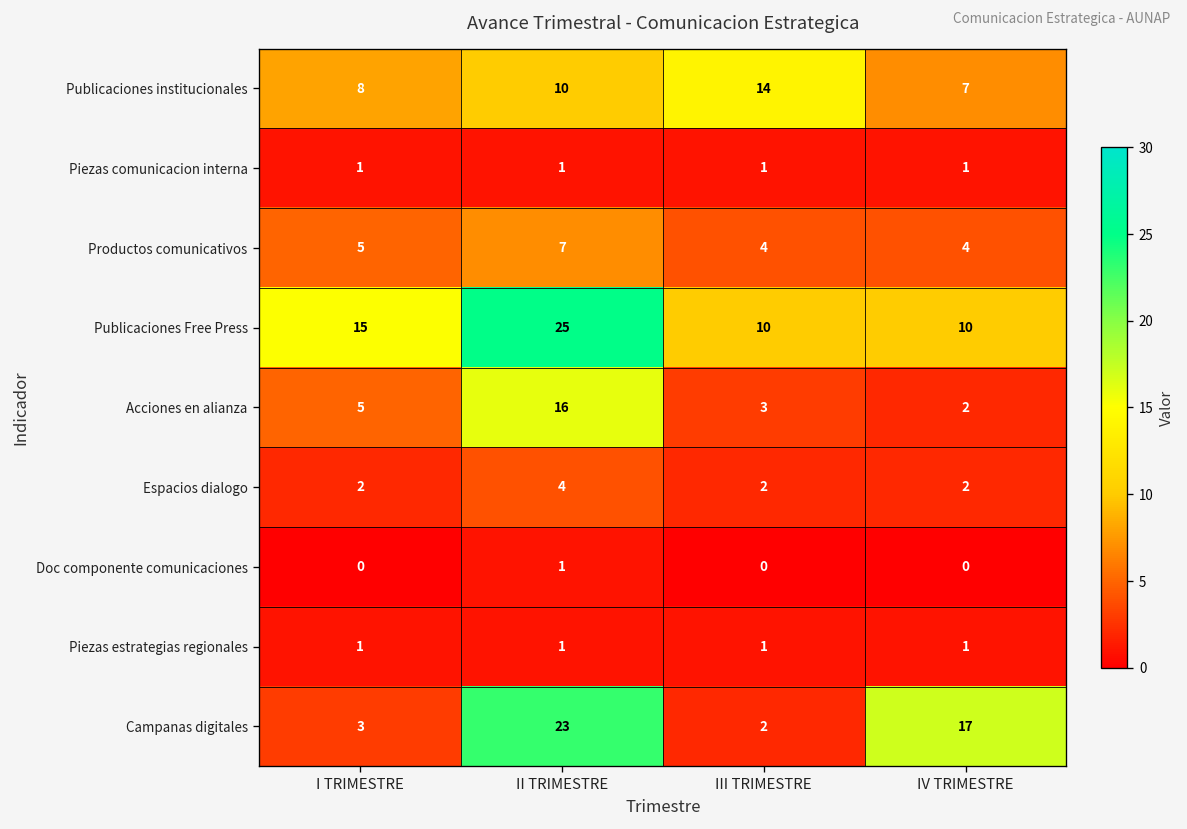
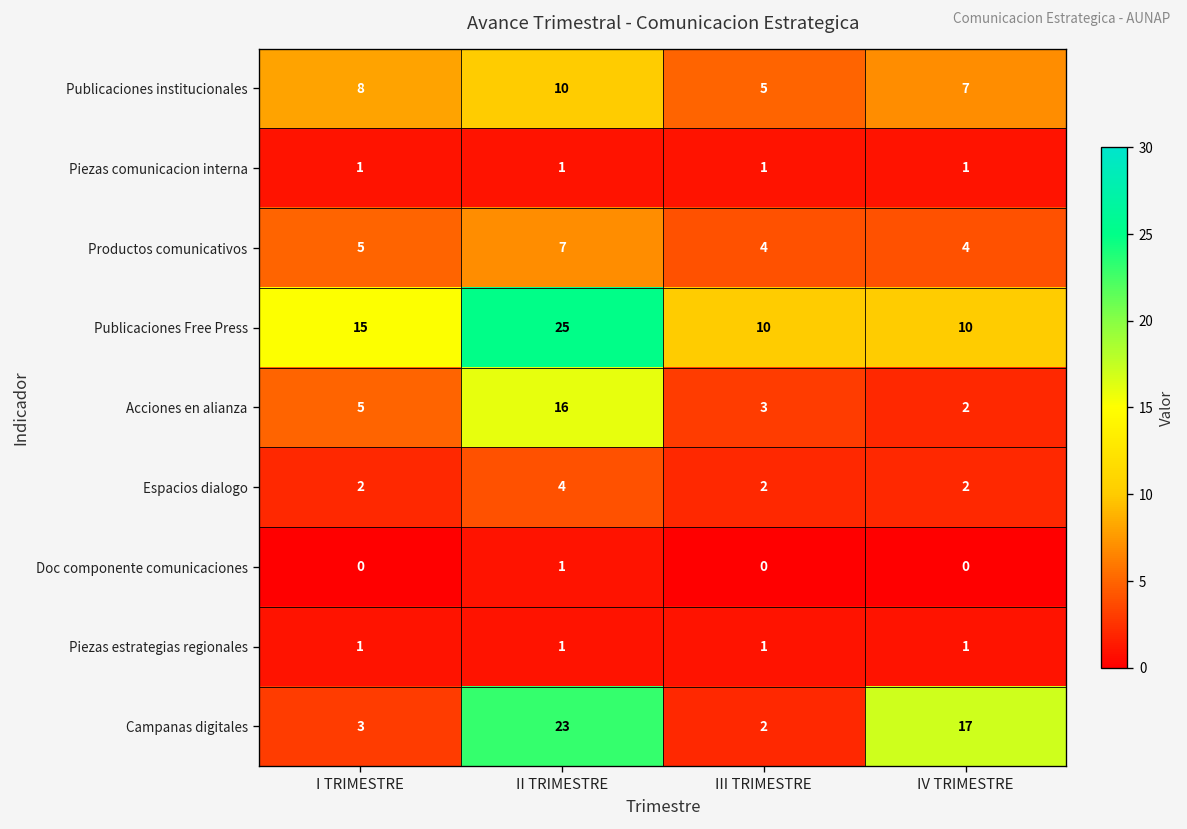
  {
    "Publicaciones institucionales": {
      "I TRIMESTRE": 8,
      "II TRIMESTRE": 10,
-     "III TRIMESTRE": 14,
+     "III TRIMESTRE": 5,
      "IV TRIMESTRE": 7
    },
    "Piezas comunicacion interna": {
      "I TRIMESTRE": 1,
      "II TRIMESTRE": 1,
      "III TRIMESTRE": 1,
      "IV TRIMESTRE": 1
    },
    "Productos comunicativos": {
      "I TRIMESTRE": 5,
      "II TRIMESTRE": 7,
      "III TRIMESTRE": 4,
      "IV TRIMESTRE": 4
    },
    "Publicaciones Free Press": {
      "I TRIMESTRE": 15,
      "II TRIMESTRE": 25,
      "III TRIMESTRE": 10,
      "IV TRIMESTRE": 10
    },
    "Acciones en alianza": {
      "I TRIMESTRE": 5,
      "II TRIMESTRE": 16,
      "III TRIMESTRE": 3,
      "IV TRIMESTRE": 2
    },
    "Espacios dialogo": {
      "I TRIMESTRE": 2,
      "II TRIMESTRE": 4,
      "III TRIMESTRE": 2,
      "IV TRIMESTRE": 2
    },
    "Doc componente comunicaciones": {
      "I TRIMESTRE": 0,
      "II TRIMESTRE": 1,
      "III TRIMESTRE": 0,
      "IV TRIMESTRE": 0
    },
    "Piezas estrategias regionales": {
      "I TRIMESTRE": 1,
      "II TRIMESTRE": 1,
      "III TRIMESTRE": 1,
      "IV TRIMESTRE": 1
    },
    "Campanas digitales": {
      "I TRIMESTRE": 3,
      "II TRIMESTRE": 23,
      "III TRIMESTRE": 2,
      "IV TRIMESTRE": 17
    }
  }
